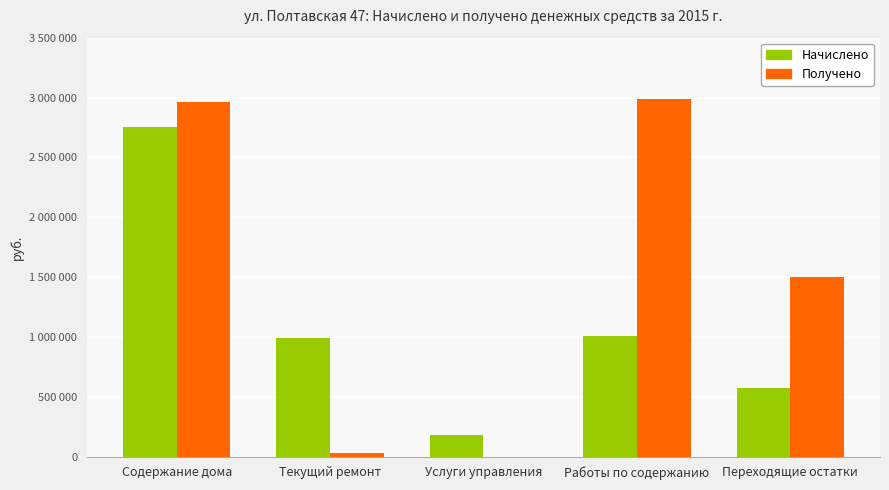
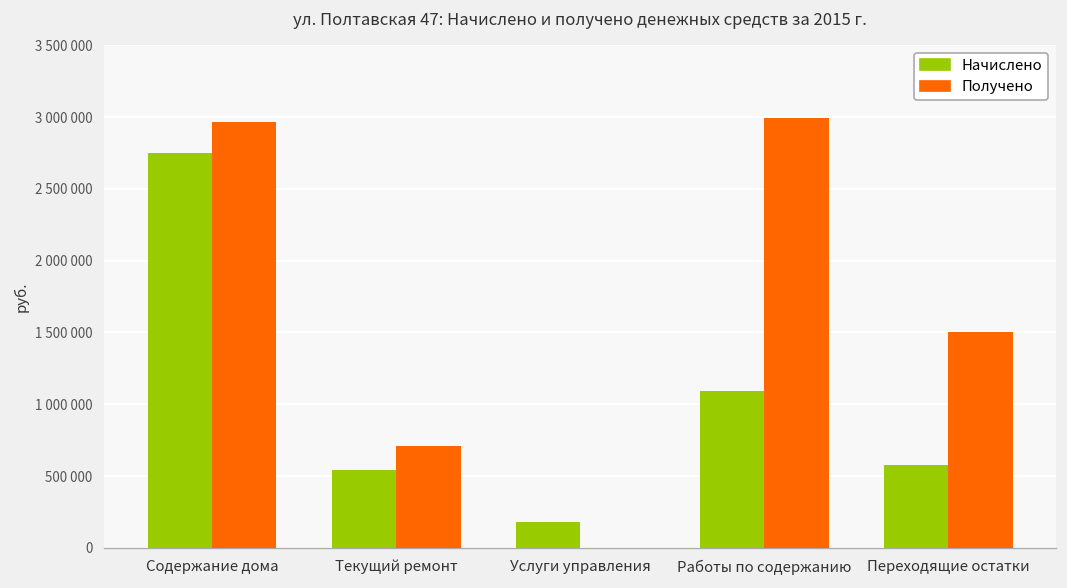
  {
    "Начислено": {
      "Содержание дома": 2750000,
-     "Текущий ремонт": 990000,
+     "Текущий ремонт": 540000,
      "Услуги управления": 180000,
-     "Работы по содержанию": 1010000,
+     "Работы по содержанию": 1090000,
      "Переходящие остатки": 570000
    },
    "Получено": {
      "Содержание дома": 2960000,
-     "Текущий ремонт": 30000,
+     "Текущий ремонт": 710000,
      "Услуги управления": 0,
      "Работы по содержанию": 2990000,
      "Переходящие остатки": 1500000
    }
  }
